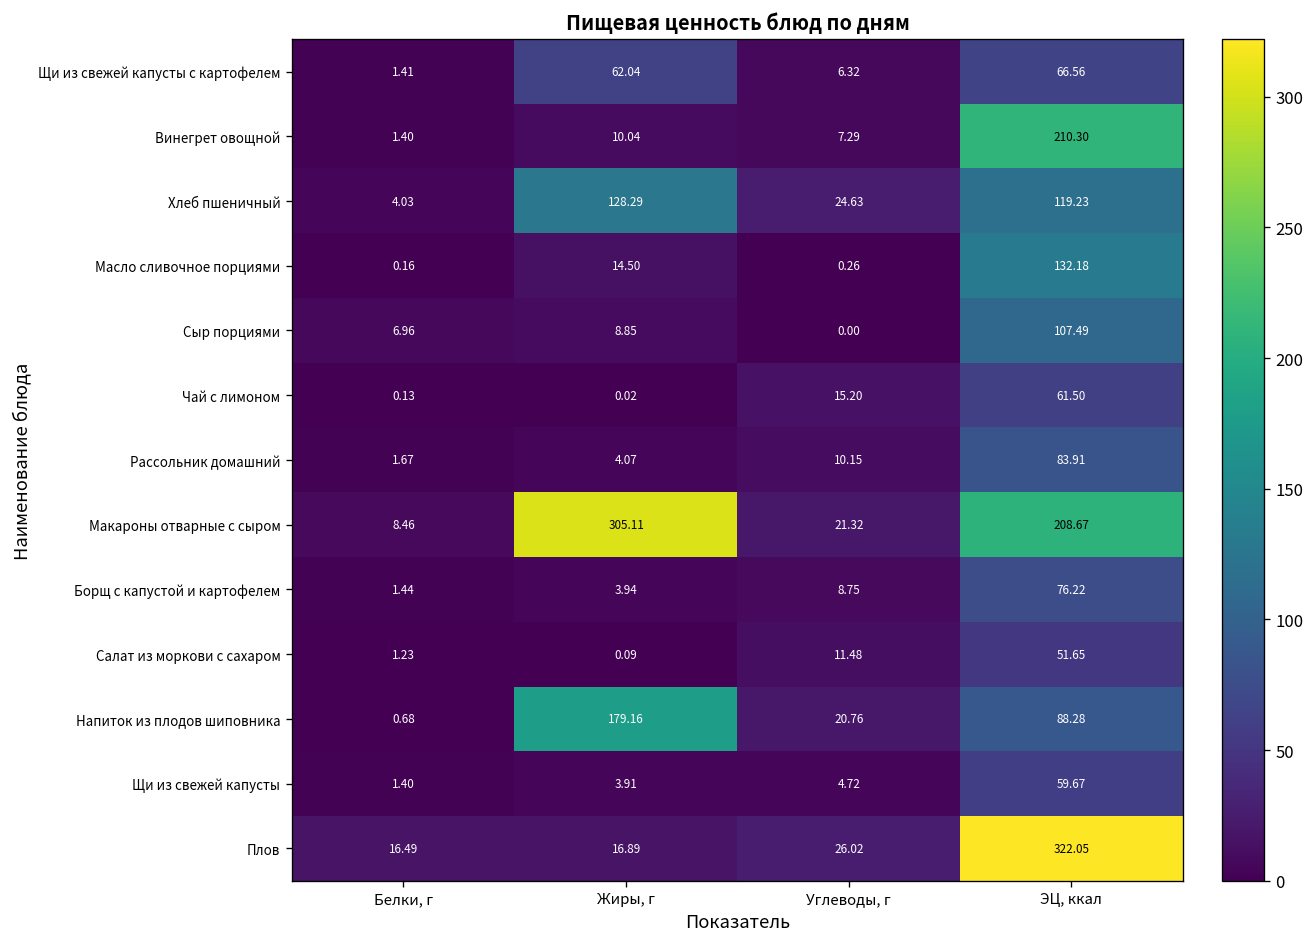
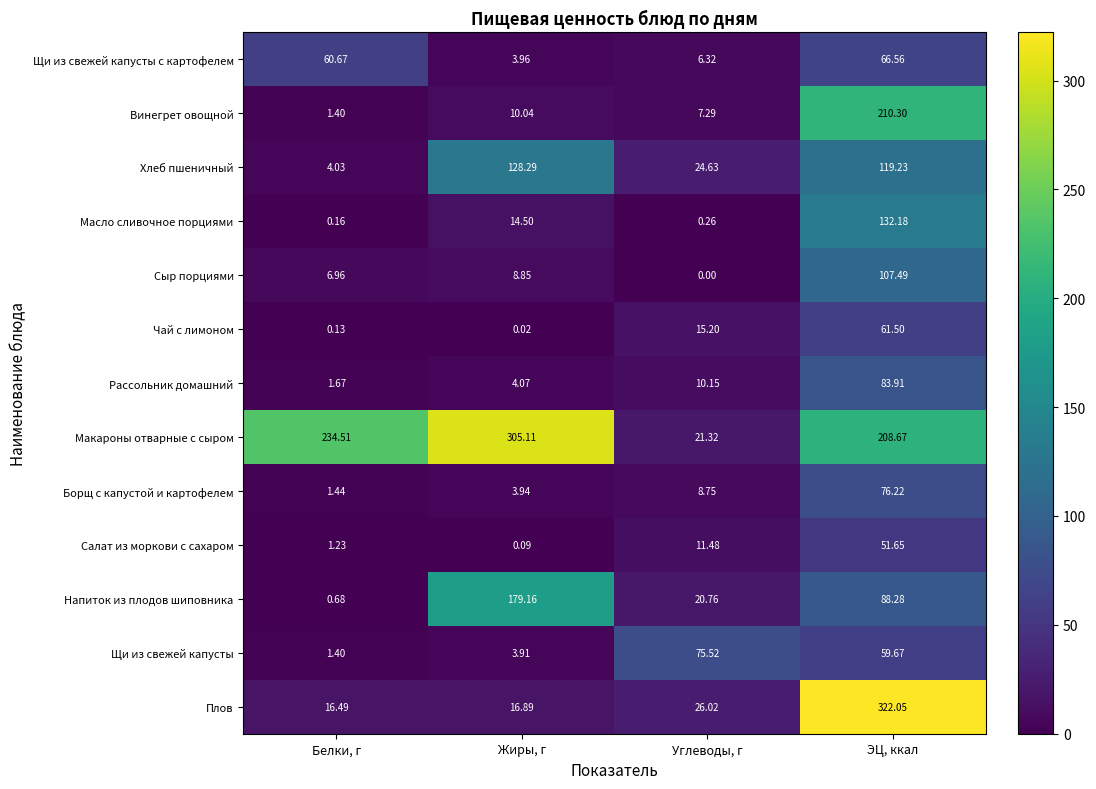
  {
    "Щи из свежей капусты с картофелем": {
-     "Белки, г": 1.41,
-     "Жиры, г": 62.04,
+     "Белки, г": 60.67,
+     "Жиры, г": 3.96,
      "Углеводы, г": 6.32,
      "ЭЦ, ккал": 66.56
    },
    "Винегрет овощной": {
      "Белки, г": 1.40,
      "Жиры, г": 10.04,
      "Углеводы, г": 7.29,
      "ЭЦ, ккал": 210.30
    },
    "Хлеб пшеничный": {
      "Белки, г": 4.03,
      "Жиры, г": 128.29,
      "Углеводы, г": 24.63,
      "ЭЦ, ккал": 119.23
    },
    "Масло сливочное порциями": {
      "Белки, г": 0.16,
      "Жиры, г": 14.50,
      "Углеводы, г": 0.26,
      "ЭЦ, ккал": 132.18
    },
    "Сыр порциями": {
      "Белки, г": 6.96,
      "Жиры, г": 8.85,
      "Углеводы, г": 0.00,
      "ЭЦ, ккал": 107.49
    },
    "Чай с лимоном": {
      "Белки, г": 0.13,
      "Жиры, г": 0.02,
      "Углеводы, г": 15.20,
      "ЭЦ, ккал": 61.50
    },
    "Рассольник домашний": {
      "Белки, г": 1.67,
      "Жиры, г": 4.07,
      "Углеводы, г": 10.15,
      "ЭЦ, ккал": 83.91
    },
    "Макароны отварные с сыром": {
-     "Белки, г": 8.46,
+     "Белки, г": 234.51,
      "Жиры, г": 305.11,
      "Углеводы, г": 21.32,
      "ЭЦ, ккал": 208.67
    },
    "Борщ с капустой и картофелем": {
      "Белки, г": 1.44,
      "Жиры, г": 3.94,
      "Углеводы, г": 8.75,
      "ЭЦ, ккал": 76.22
    },
    "Салат из моркови с сахаром": {
      "Белки, г": 1.23,
      "Жиры, г": 0.09,
      "Углеводы, г": 11.48,
      "ЭЦ, ккал": 51.65
    },
    "Напиток из плодов шиповника": {
      "Белки, г": 0.68,
      "Жиры, г": 179.16,
      "Углеводы, г": 20.76,
      "ЭЦ, ккал": 88.28
    },
    "Щи из свежей капусты": {
      "Белки, г": 1.40,
      "Жиры, г": 3.91,
-     "Углеводы, г": 4.72,
+     "Углеводы, г": 75.52,
      "ЭЦ, ккал": 59.67
    },
    "Плов": {
      "Белки, г": 16.49,
      "Жиры, г": 16.89,
      "Углеводы, г": 26.02,
      "ЭЦ, ккал": 322.05
    }
  }
